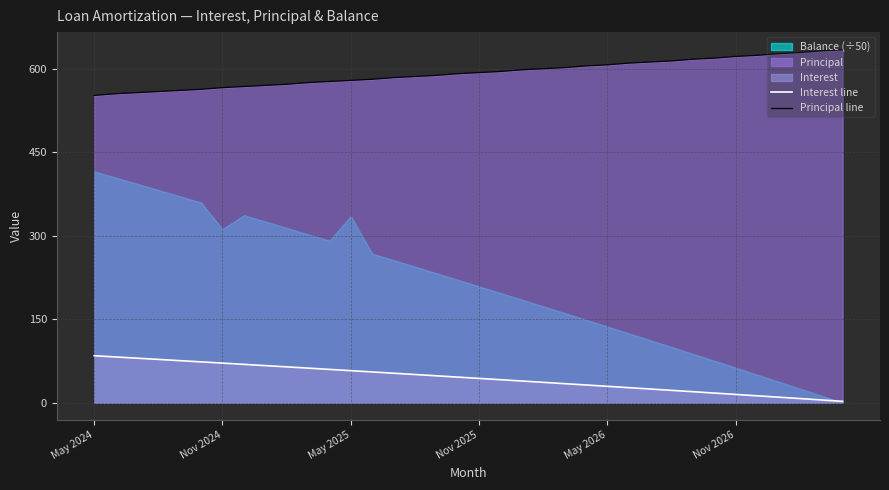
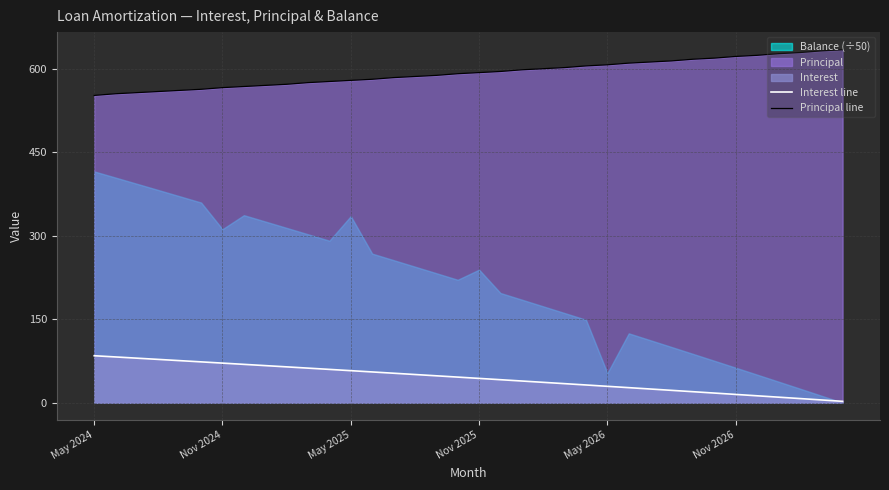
  {
    "Balance (÷50)": {
      "May 2024": 420,
      "Nov 2024": 310,
      "May 2025": 340,
-     "Nov 2025": 210,
-     "May 2026": 140,
+     "Nov 2025": 240,
+     "May 2026": 50,
      "Nov 2026": 60
    }
  }
